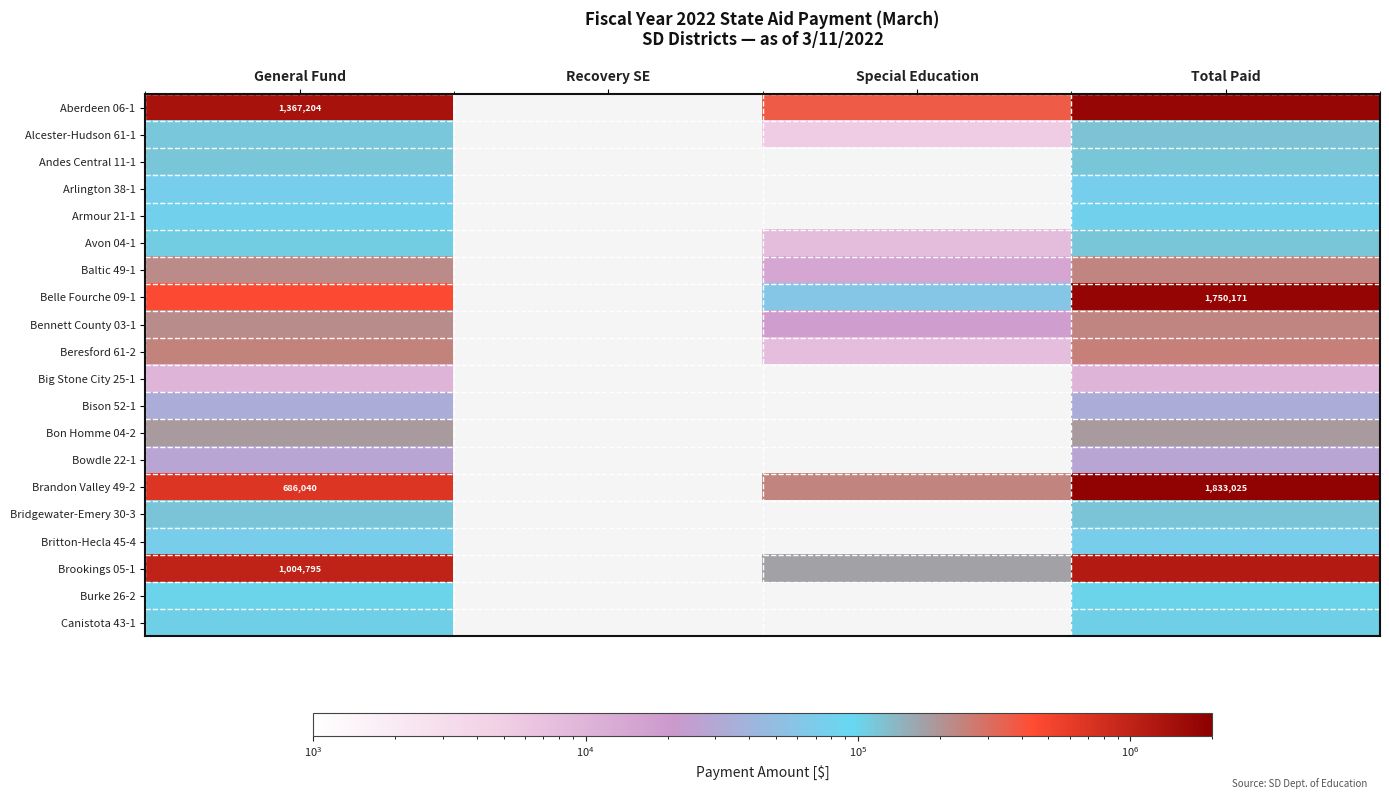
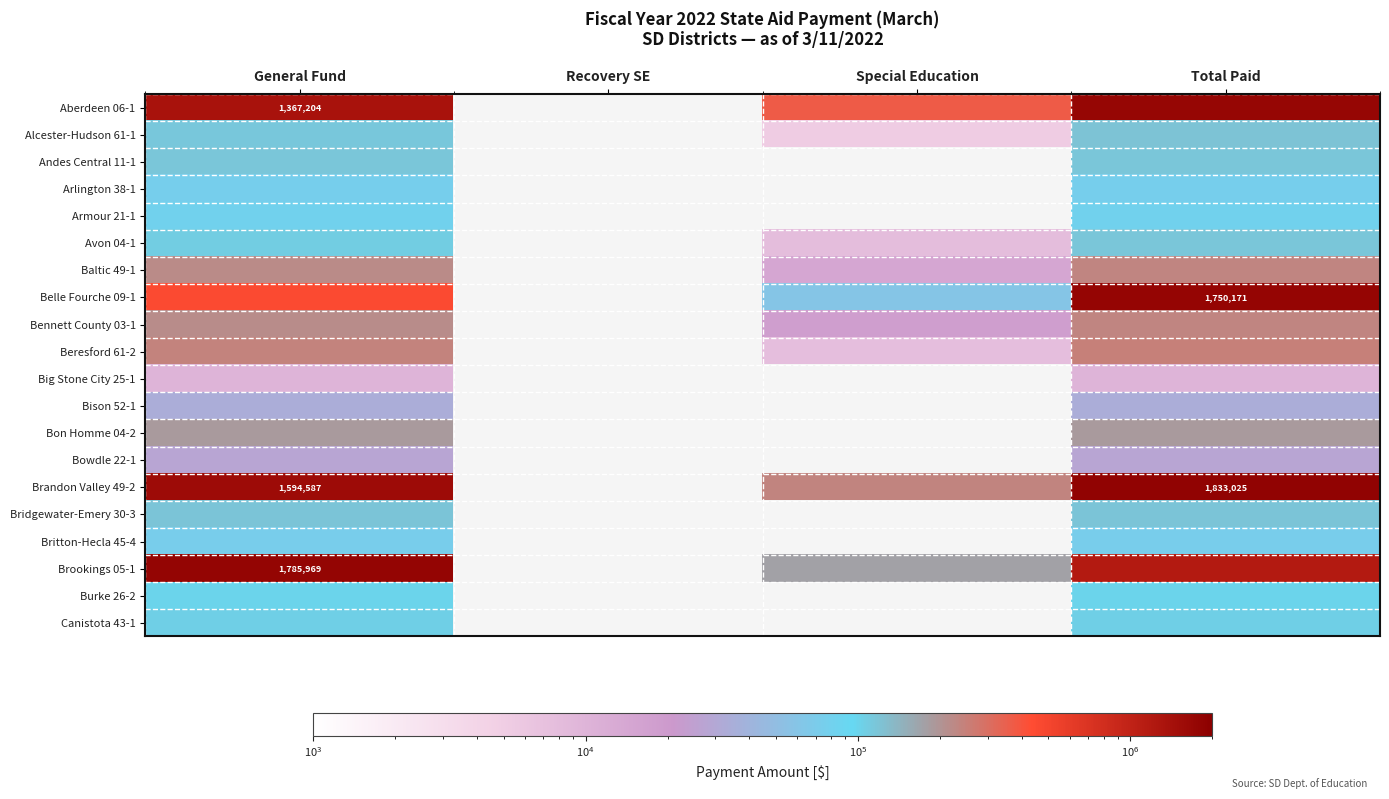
  {
    "Aberdeen 06-1": {
      "General Fund": "1,367,204"
    },
    "Belle Fourche 09-1": {
      "Total Paid": "1,750,171"
    },
    "Brandon Valley 49-2": {
-     "General Fund": "686,040",
+     "General Fund": "1,594,587",
      "Total Paid": "1,833,025"
    },
    "Brookings 05-1": {
-     "General Fund": "1,004,795"
+     "General Fund": "1,785,969"
    }
  }
